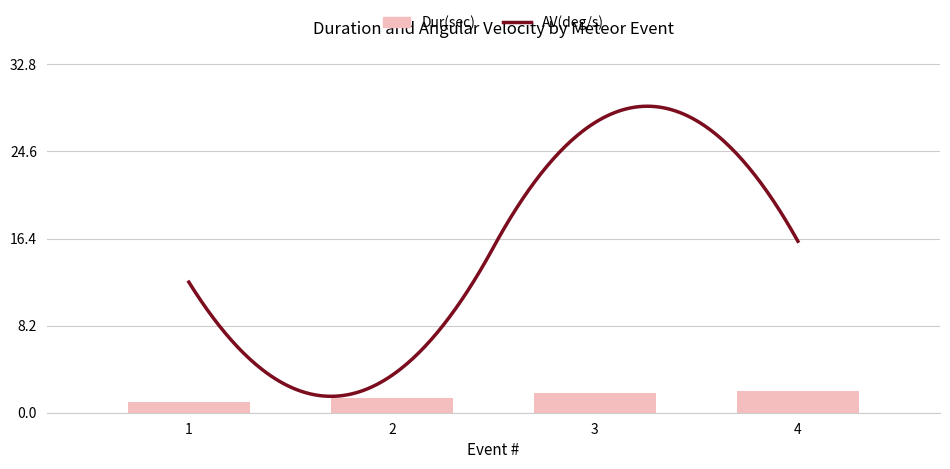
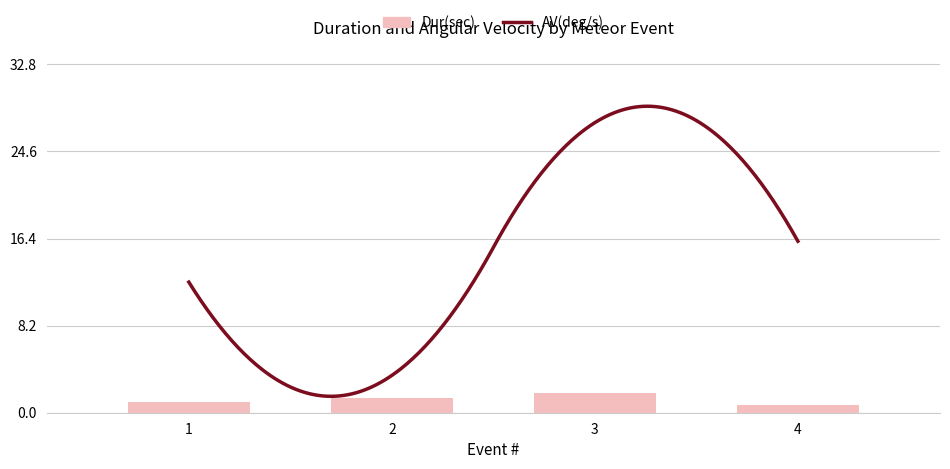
  {
    "AV(deg/s)": {
      "1": 12.3,
      "4": 16.1
    },
    "Dur(sec)": {
      "1": 1.1,
      "2": 1.4,
      "3": 1.9,
-     "4": 2.0
+     "4": 0.7
    }
  }
